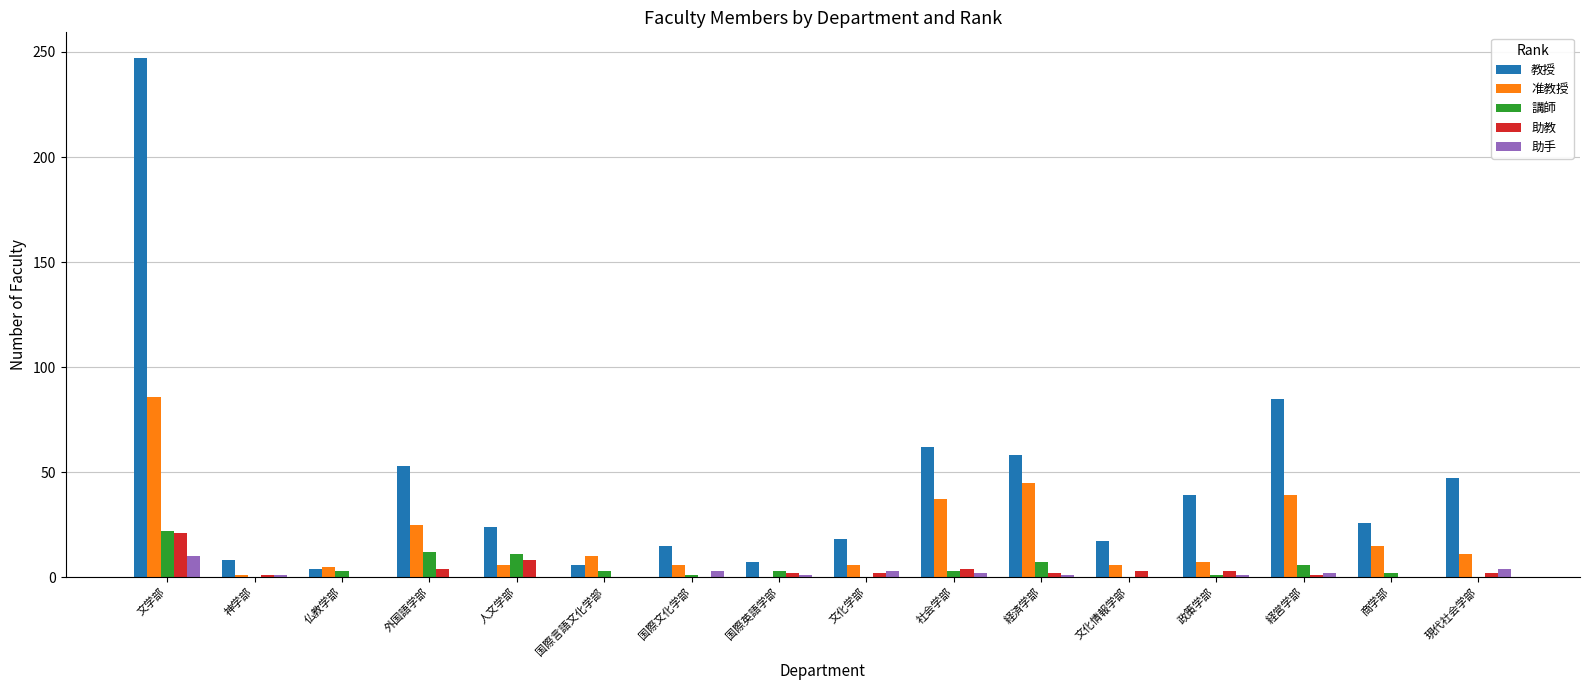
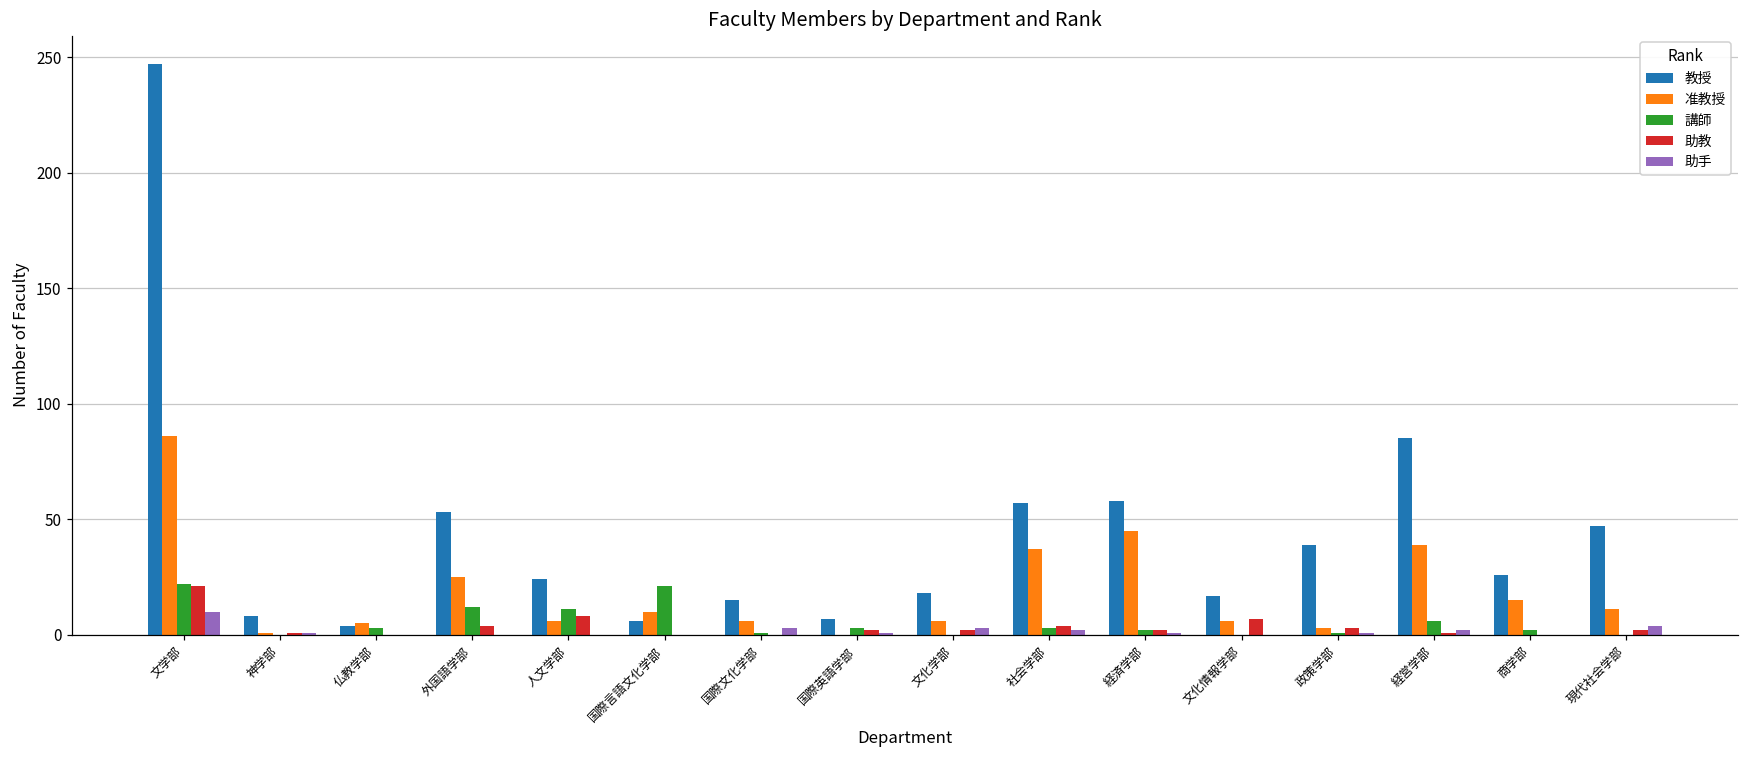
  {
    "教授": {
      "文学部": 247,
      "神学部": 8,
      "仏教学部": 4,
      "外国語学部": 53,
      "人文学部": 24,
      "国際言語文化学部": 6,
      "国際文化学部": 15,
      "国際英語学部": 7,
      "文化学部": 18,
-     "社会学部": 62,
+     "社会学部": 57,
      "経済学部": 58,
      "文化情報学部": 17,
      "政策学部": 39,
      "経営学部": 85,
      "商学部": 26,
      "現代社会学部": 47
    },
    "准教授": {
      "文学部": 86,
      "仏教学部": 5,
      "外国語学部": 25,
      "人文学部": 6,
      "国際言語文化学部": 10,
      "国際文化学部": 6,
      "国際英語学部": 0,
      "文化学部": 6,
      "社会学部": 37,
      "経済学部": 45,
      "文化情報学部": 6,
-     "政策学部": 7,
+     "政策学部": 3,
      "経営学部": 39,
      "商学部": 15,
      "現代社会学部": 11
    },
    "講師": {
      "文学部": 22,
      "神学部": 0,
      "仏教学部": 3,
      "外国語学部": 12,
      "人文学部": 11,
-     "国際言語文化学部": 3,
+     "国際言語文化学部": 21,
      "国際英語学部": 3,
      "文化学部": 0,
      "社会学部": 3,
-     "経済学部": 7,
+     "経済学部": 2,
      "文化情報学部": 0,
      "経営学部": 6,
      "商学部": 2,
      "現代社会学部": 0
    },
    "助教": {
      "文学部": 21,
      "仏教学部": 0,
      "外国語学部": 4,
      "人文学部": 8,
      "国際言語文化学部": 0,
      "国際文化学部": 0,
      "国際英語学部": 2,
      "文化学部": 2,
      "社会学部": 4,
      "経済学部": 2,
-     "文化情報学部": 3,
+     "文化情報学部": 7,
      "政策学部": 3,
      "商学部": 0,
      "現代社会学部": 2
    },
    "助手": {
      "文学部": 10,
      "仏教学部": 0,
      "外国語学部": 0,
      "人文学部": 0,
      "国際言語文化学部": 0,
      "国際文化学部": 3,
      "文化学部": 3,
      "社会学部": 2,
      "文化情報学部": 0,
      "経営学部": 2,
      "商学部": 0,
      "現代社会学部": 4
    }
  }
